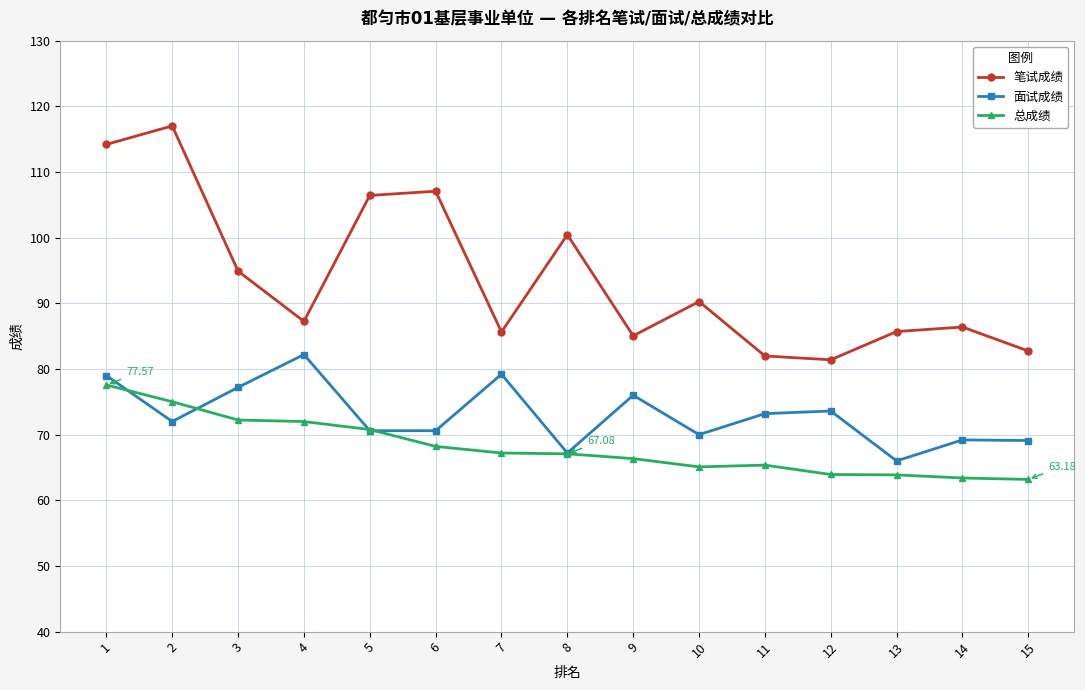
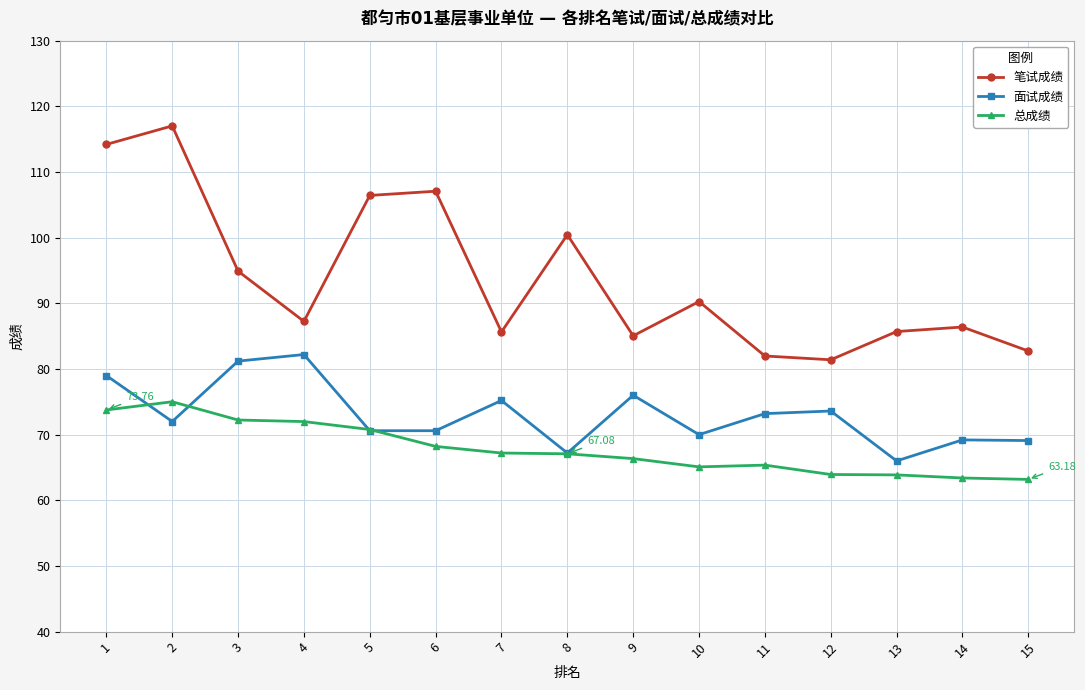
  {
    "笔试成绩": {
      "1": 114,
      "2": 117,
      "3": 95,
      "4": 87,
      "5": 106,
      "6": 107,
      "7": 86,
      "8": 100,
      "9": 85,
      "10": 90,
      "11": 82,
      "12": 81,
      "13": 86,
      "14": 86,
      "15": 83
    },
    "面试成绩": {
      "2": 72,
-     "3": 77,
+     "3": 81,
      "4": 82,
      "6": 71,
-     "7": 79,
+     "7": 75,
      "9": 76,
      "10": 70,
      "11": 73,
      "12": 74,
      "13": 66,
      "14": 69,
      "15": 69
    },
    "总成绩": {
-     "1": 77.57,
+     "1": 73.76,
      "15": 63.18
    }
  }
